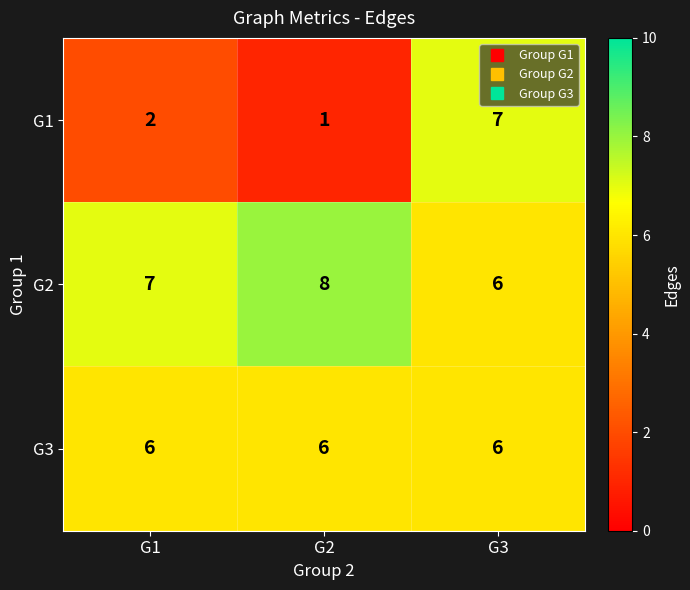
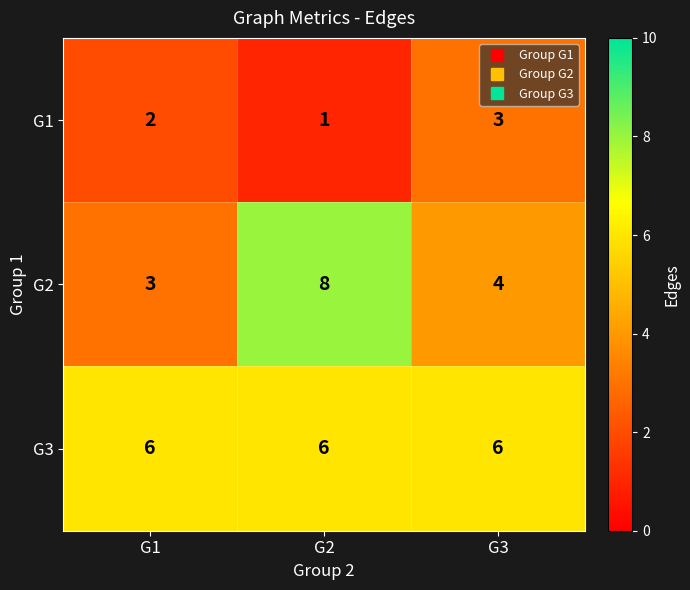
  {
    "G1": {
      "G1": 2,
      "G2": 1,
-     "G3": 7
+     "G3": 3
    },
    "G2": {
-     "G1": 7,
+     "G1": 3,
      "G2": 8,
-     "G3": 6
+     "G3": 4
    },
    "G3": {
      "G1": 6,
      "G2": 6,
      "G3": 6
    }
  }
